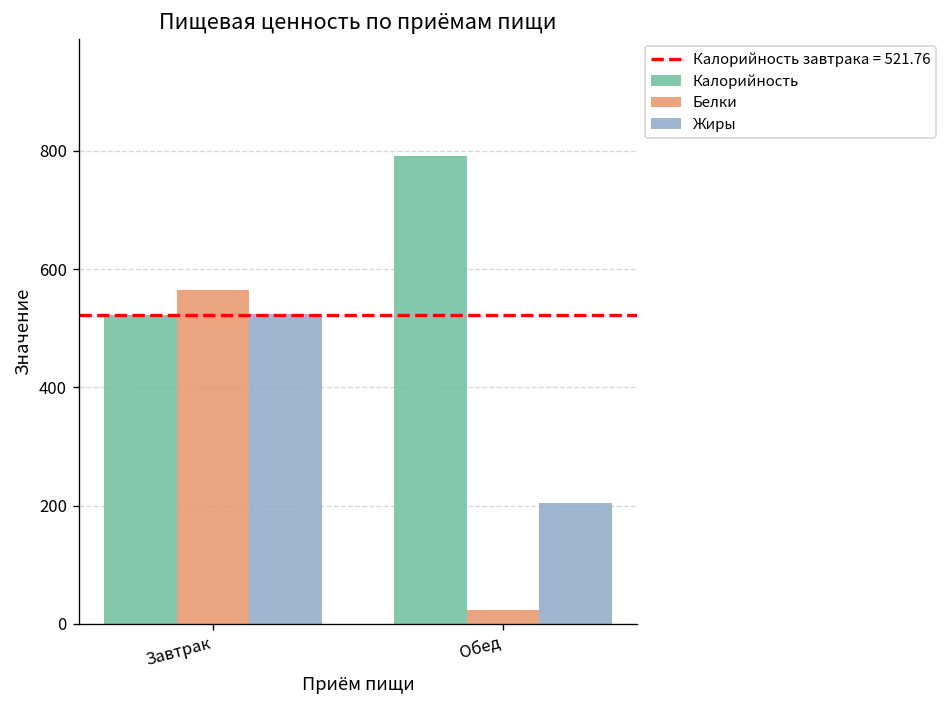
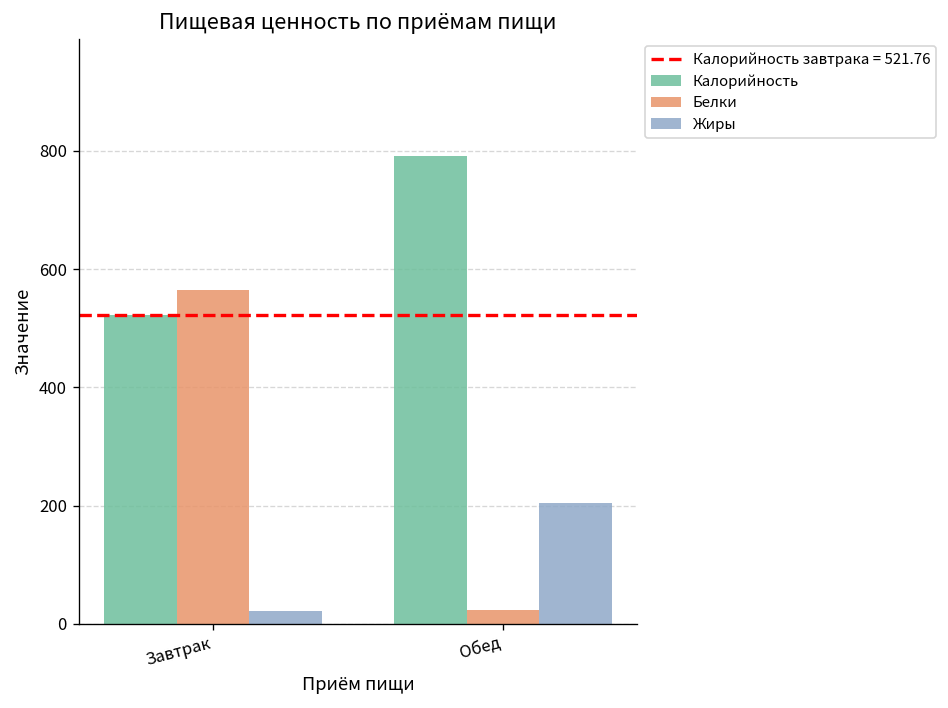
  {
    "Калорийность": {
      "Завтрак": 520,
      "Обед": 790
    },
    "Белки": {
      "Завтрак": 570,
      "Обед": 20
    },
    "Жиры": {
-     "Завтрак": 520,
+     "Завтрак": 20,
      "Обед": 200
    }
  }
